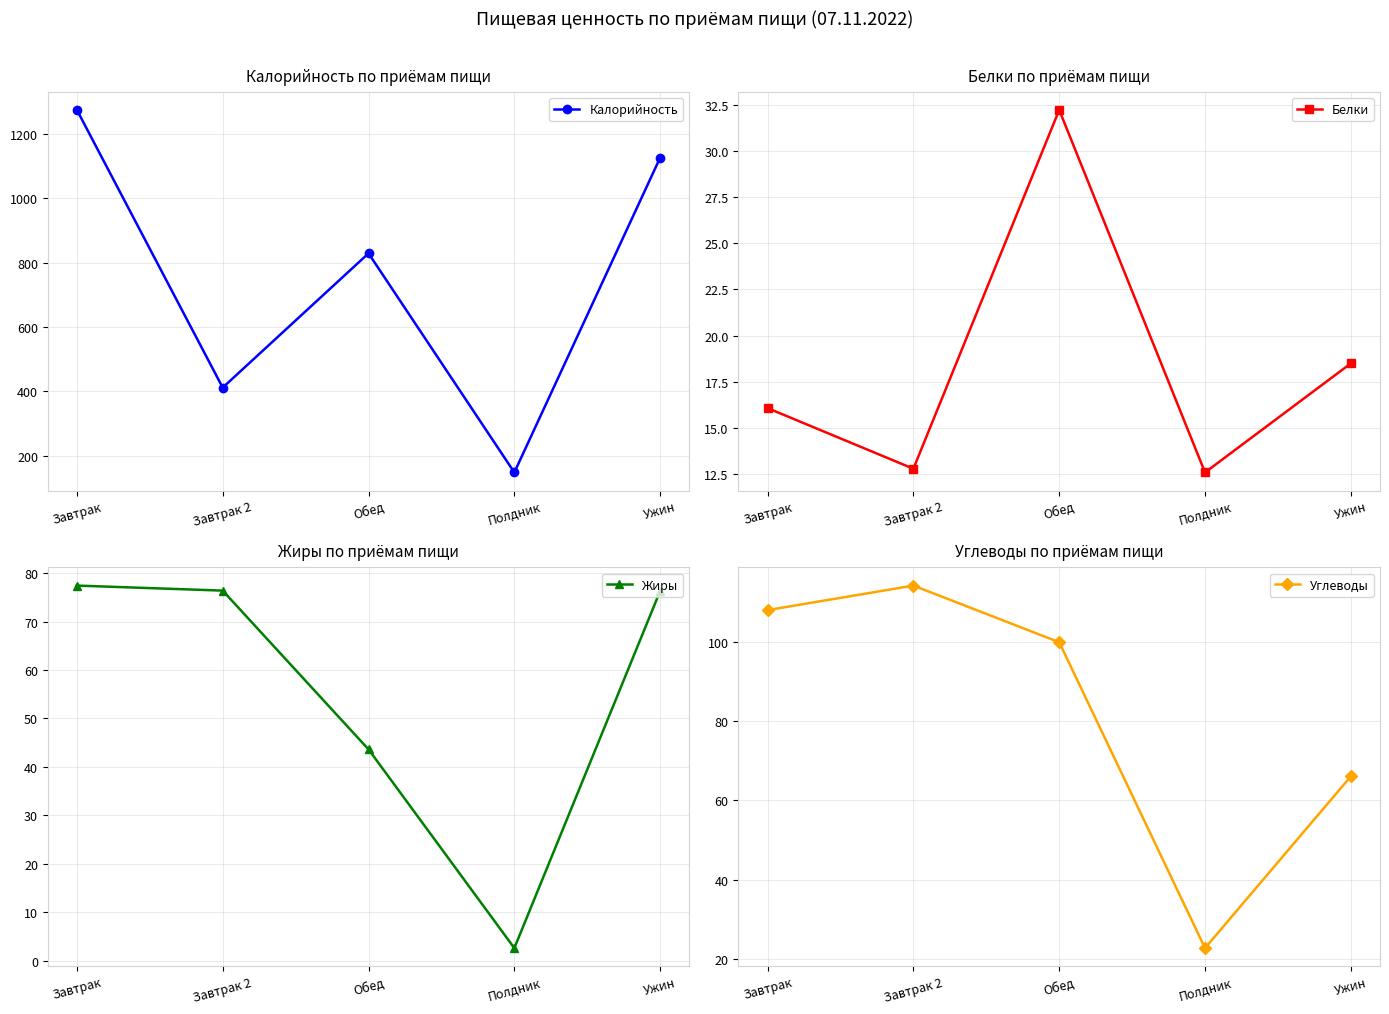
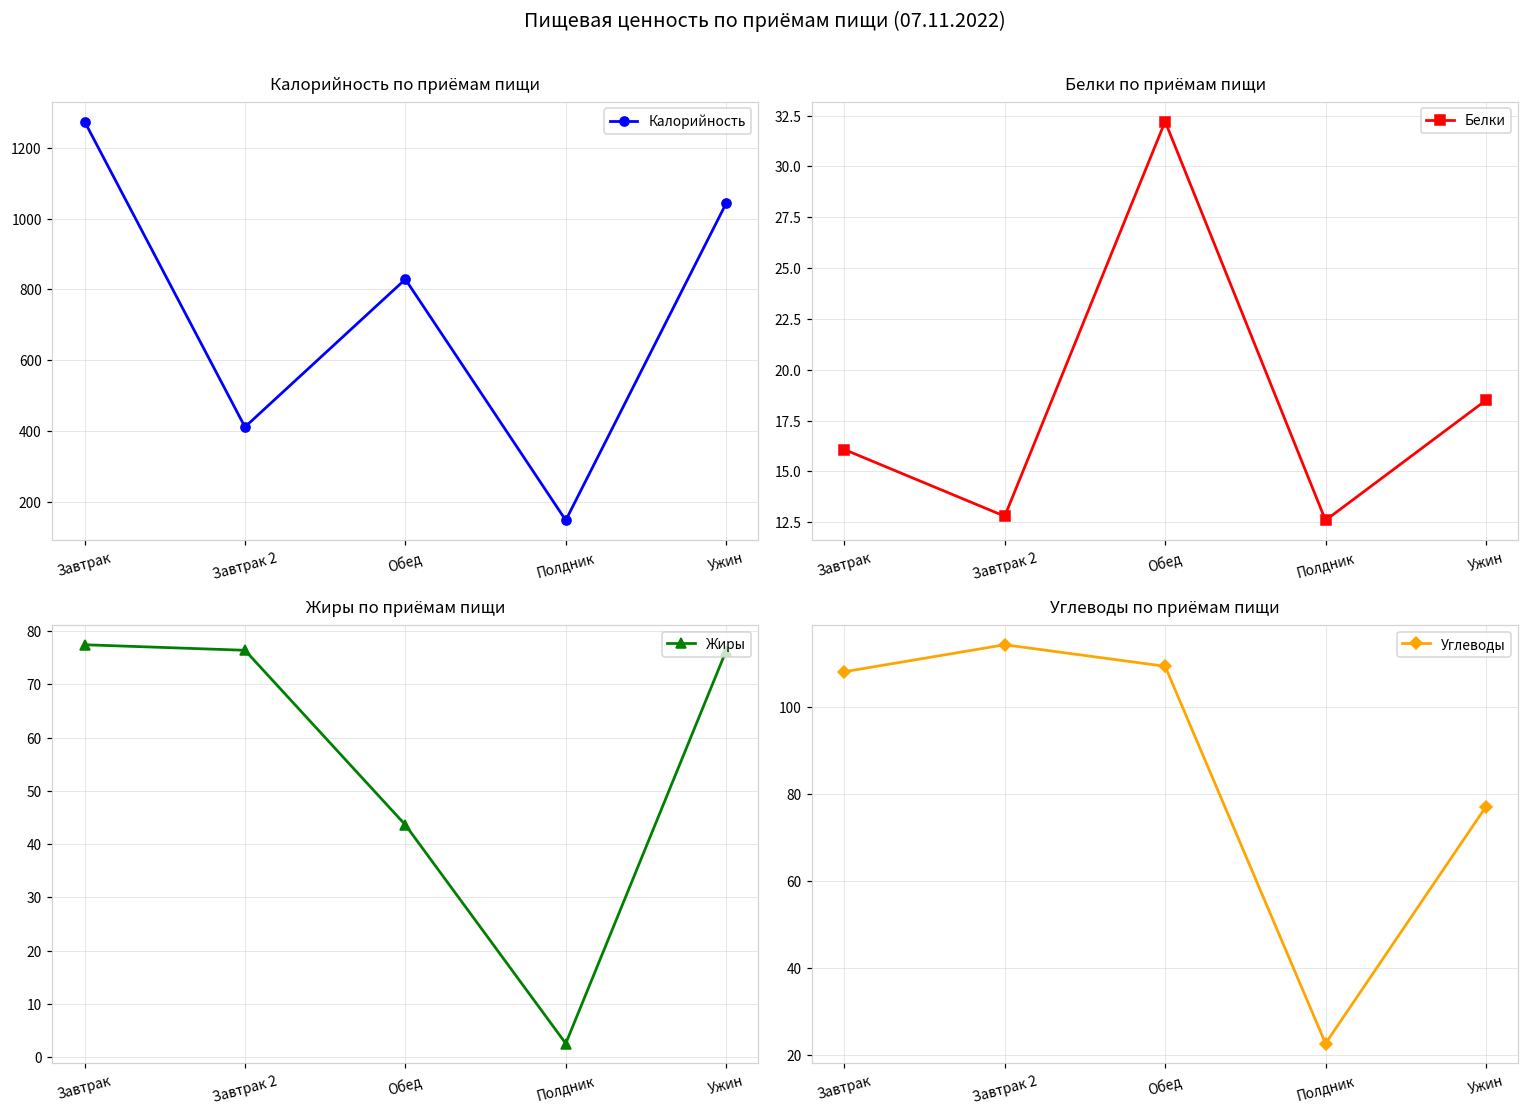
  {
    "Калорийность по приёмам пищи": {
      "Завтрак": 1270,
      "Завтрак 2": 410,
      "Обед": 830,
      "Полдник": 150,
-     "Ужин": 1130
+     "Ужин": 1040
    },
    "Белки по приёмам пищи": {
      "Завтрак": 16.1,
      "Завтрак 2": 12.8,
      "Обед": 32.2,
      "Полдник": 12.6,
      "Ужин": 18.5
    },
    "Жиры по приёмам пищи": {
      "Завтрак": 77,
      "Завтрак 2": 76,
      "Обед": 44,
      "Полдник": 3
    },
    "Углеводы по приёмам пищи": {
      "Завтрак": 108,
      "Завтрак 2": 114,
-     "Обед": 100,
+     "Обед": 109,
      "Полдник": 23,
-     "Ужин": 66
+     "Ужин": 77
    }
  }
